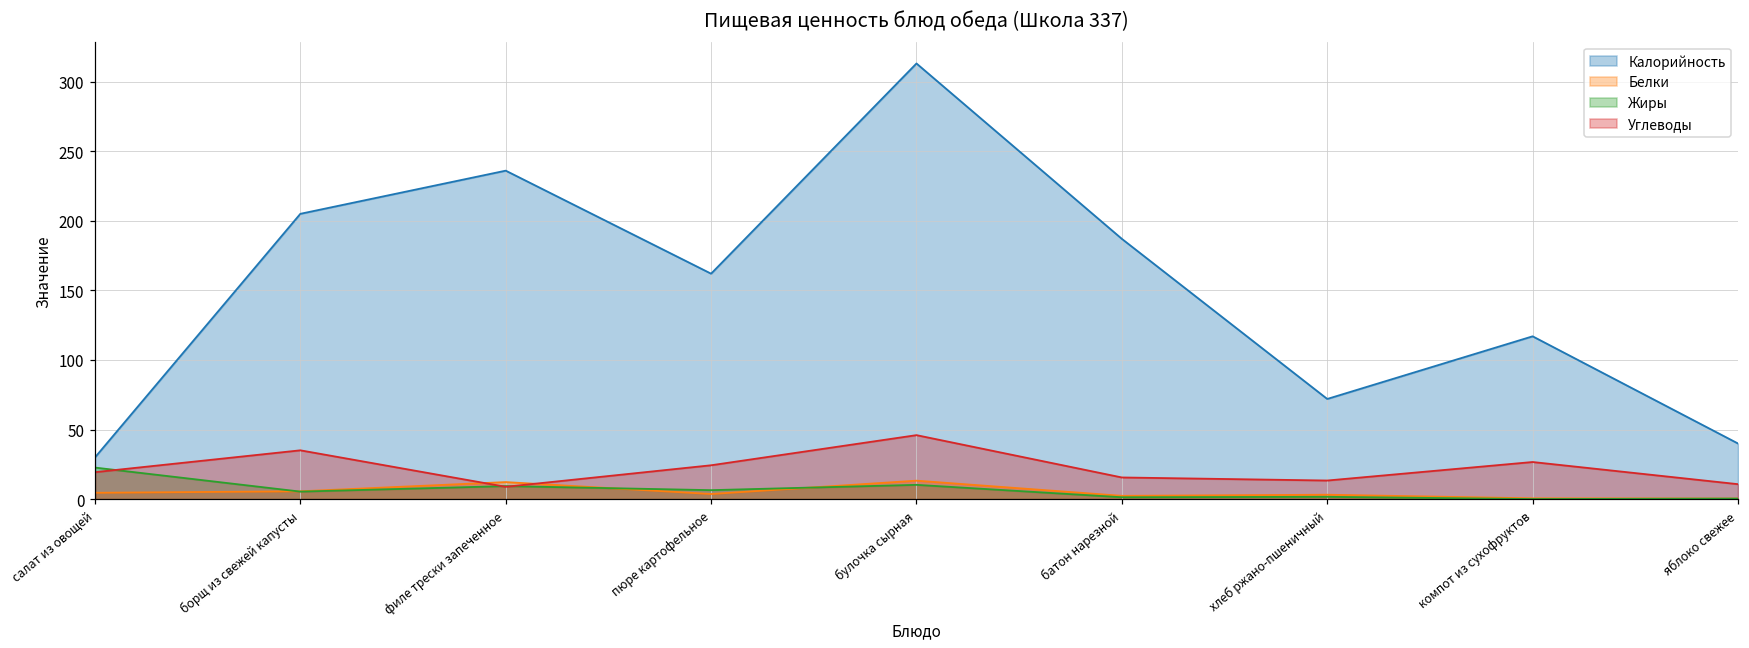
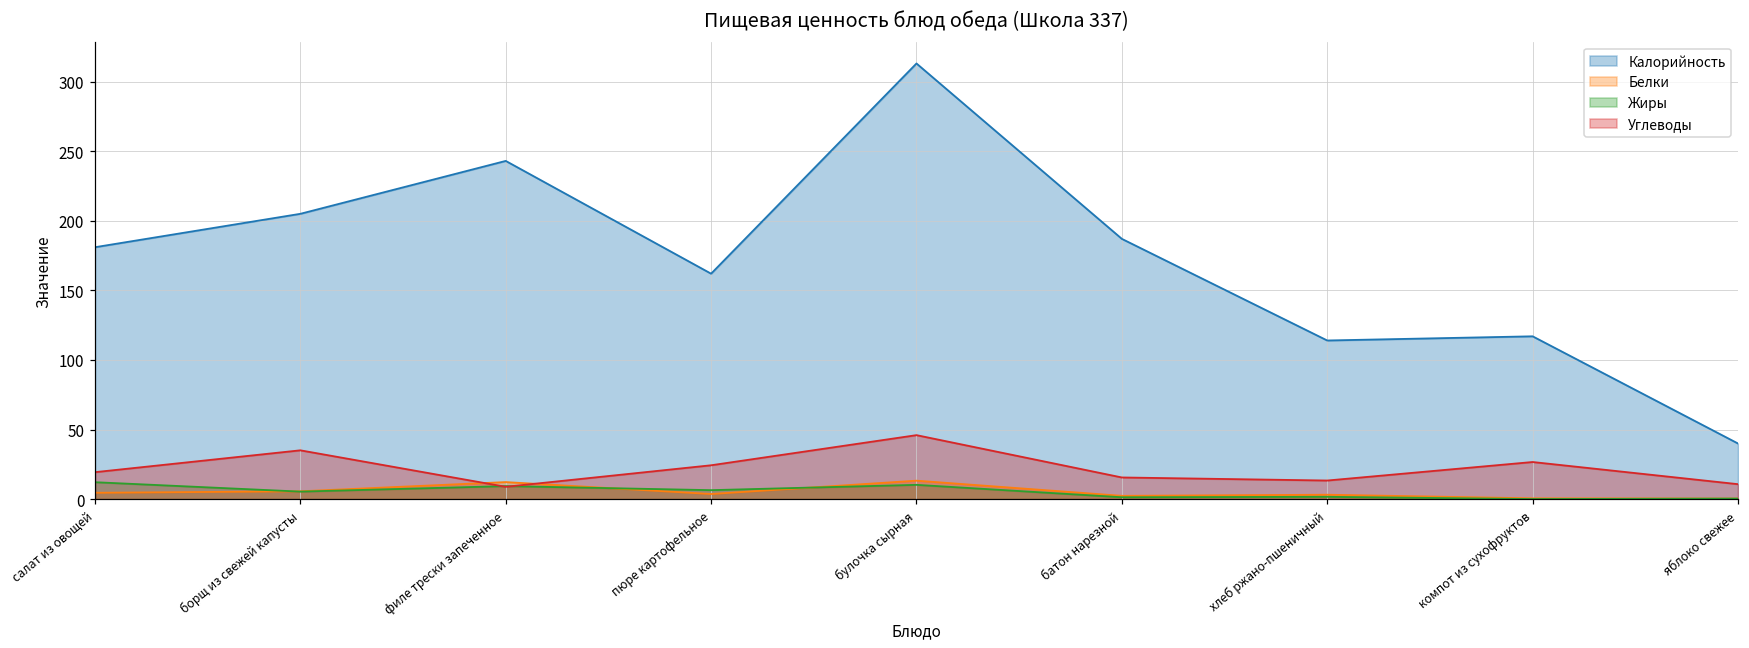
  {
    "Калорийность": {
-     "салат из овощей": 30,
+     "салат из овощей": 181,
      "борщ из свежей капусты": 205,
-     "филе трески запеченное": 236,
+     "филе трески запеченное": 243,
      "пюре картофельное": 162,
      "булочка сырная": 313,
      "батон нарезной": 187,
-     "хлеб ржано-пшеничный": 72,
+     "хлеб ржано-пшеничный": 114,
      "компот из сухофруктов": 117,
      "яблоко свежее": 40
    },
    "Жиры": {
-     "салат из овощей": 23,
+     "салат из овощей": 12,
      "пюре картофельное": 6,
      "булочка сырная": 10
    }
  }
